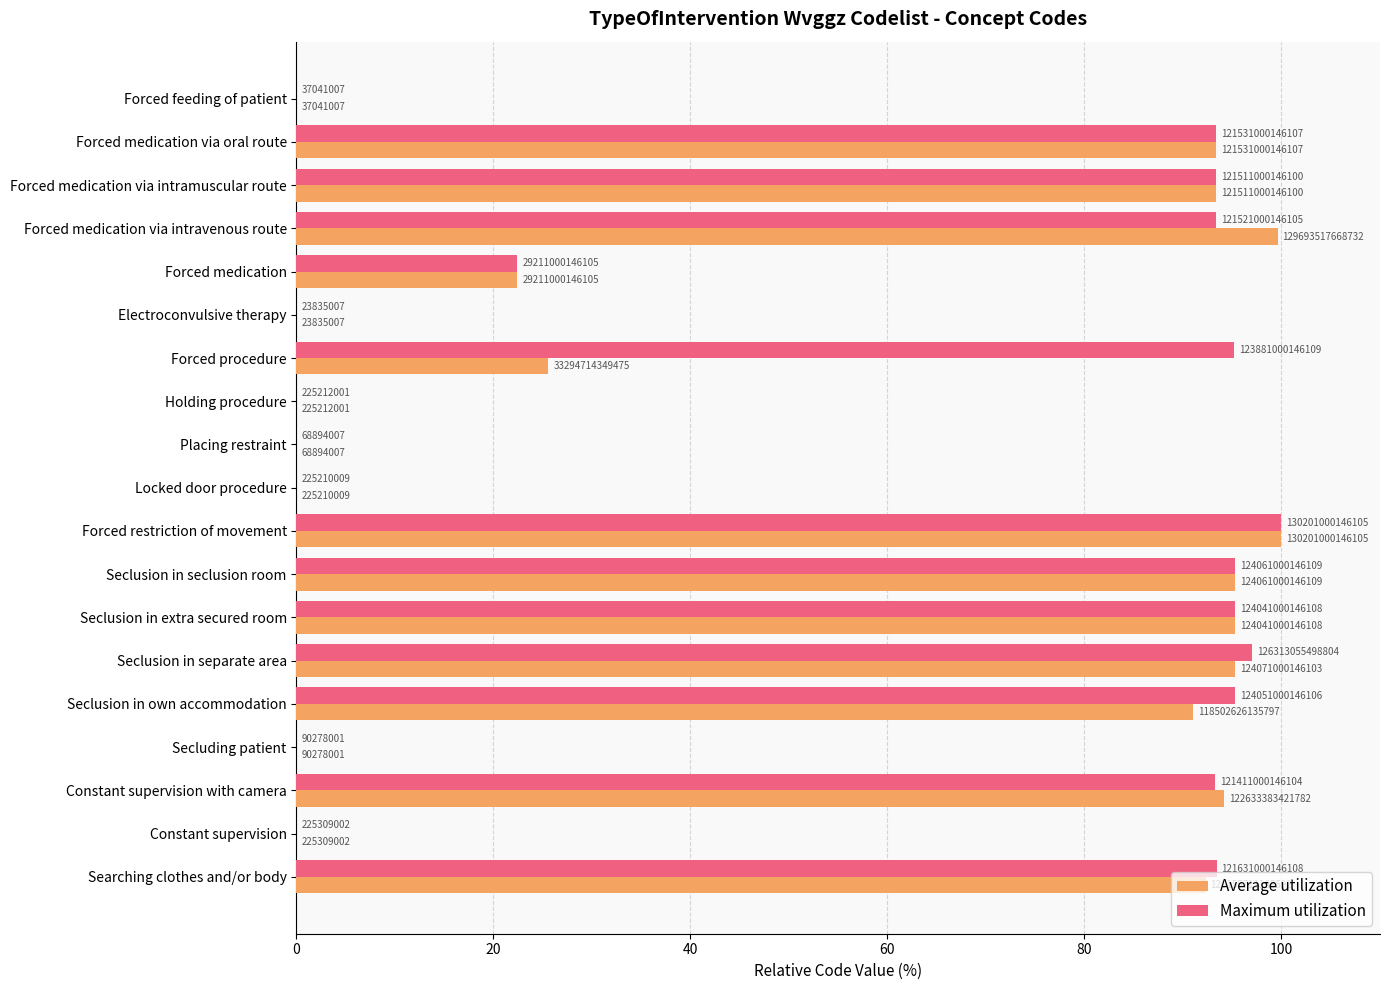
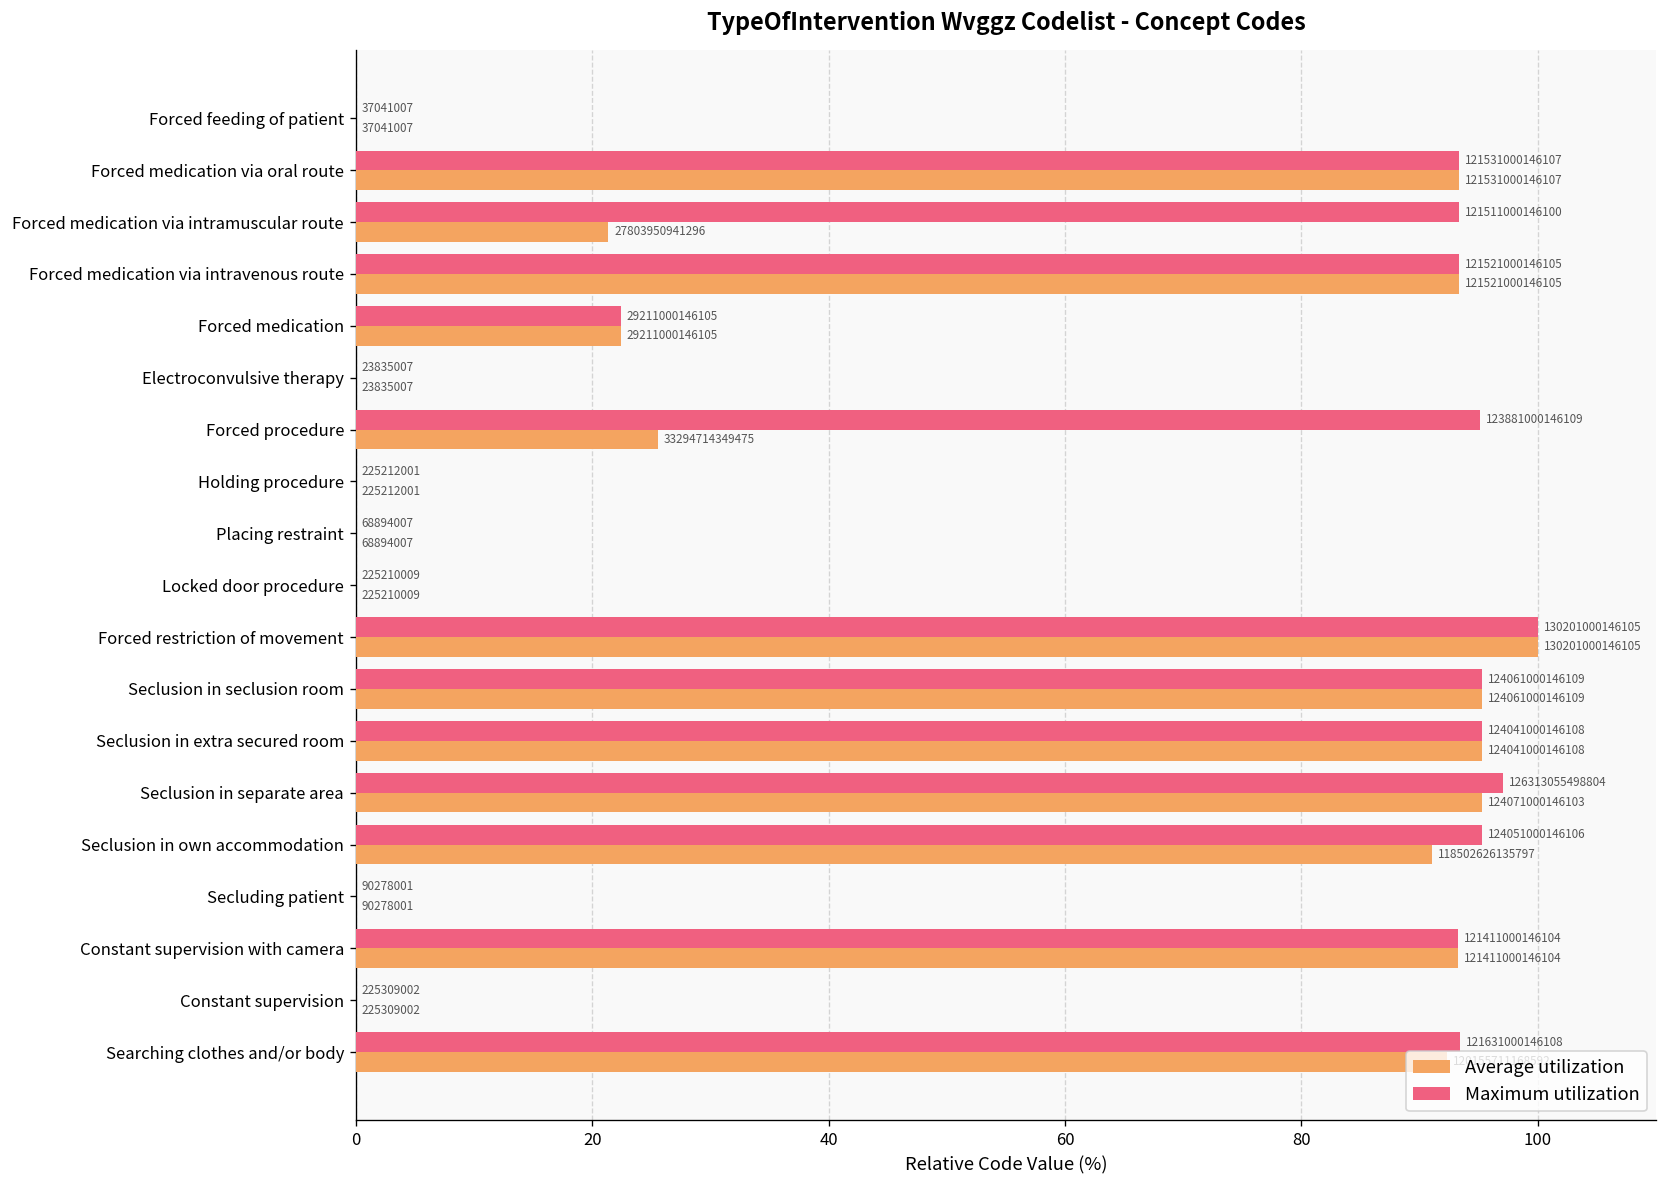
  {
    "Average utilization": {
-     "Forced medication via intramuscular route": 121511000146100,
-     "Forced medication via intravenous route": 129693517668732,
-     "Constant supervision with camera": 122633383421782
+     "Forced medication via intramuscular route": 27803950941296,
+     "Forced medication via intravenous route": 121521000146105,
+     "Constant supervision with camera": 121411000146104
    }
  }
